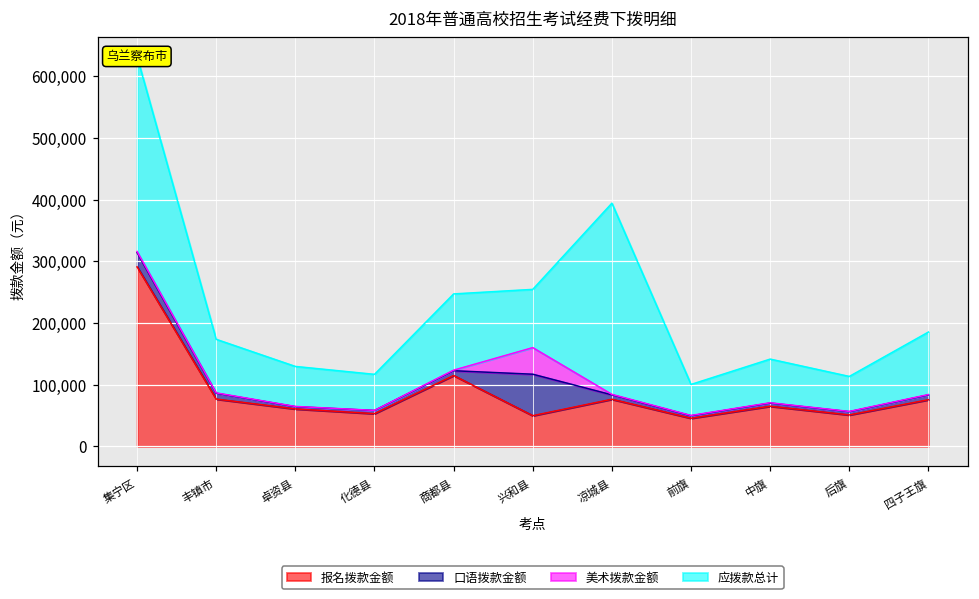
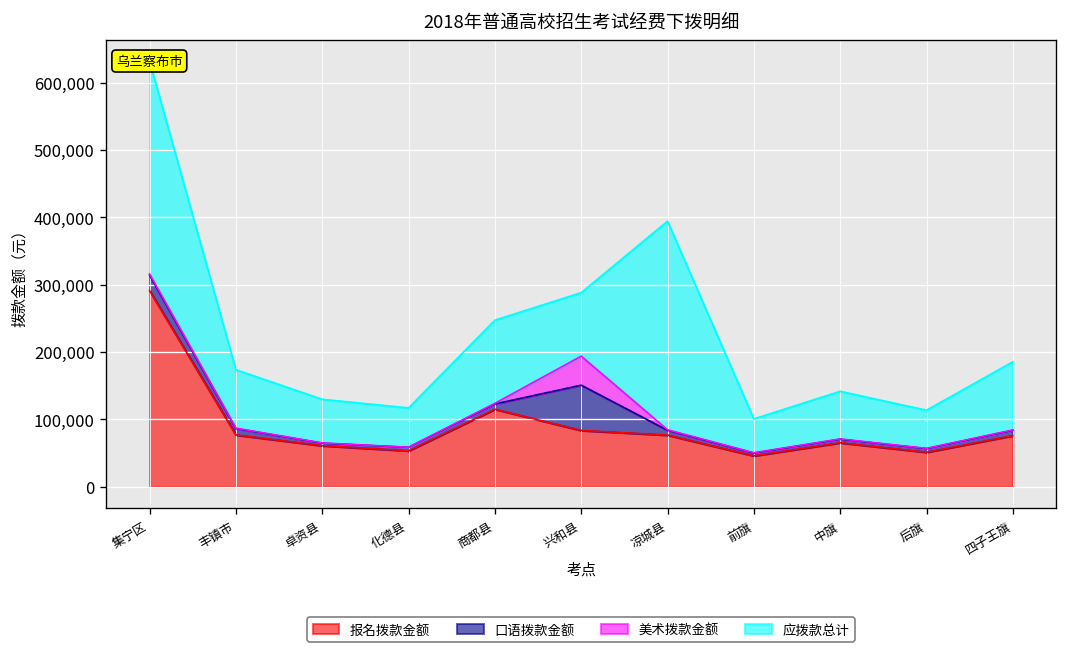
  {
    "报名拨款金额": {
      "集宁区": "290,000",
      "丰镇市": "80,000",
      "化德县": "50,000",
      "商都县": "110,000",
-     "兴和县": "50,000",
+     "兴和县": "80,000",
      "凉城县": "80,000",
      "中旗": "70,000",
      "后旗": "50,000",
      "四子王旗": "80,000"
    },
    "口语拨款金额": {
      "兴和县": "70,000"
    },
    "美术拨款金额": {
      "兴和县": "40,000"
    },
    "应拨款总计": {
      "丰镇市": "90,000",
      "卓资县": "60,000",
      "化德县": "60,000",
      "商都县": "120,000",
      "兴和县": "90,000",
      "凉城县": "310,000",
      "前旗": "50,000",
      "中旗": "70,000",
      "后旗": "60,000",
      "四子王旗": "100,000"
    }
  }
